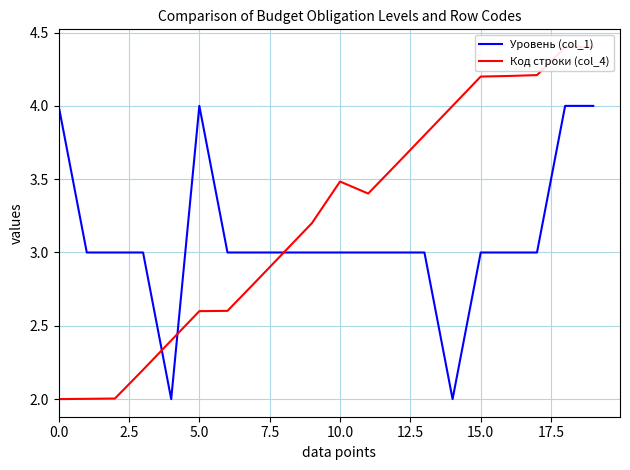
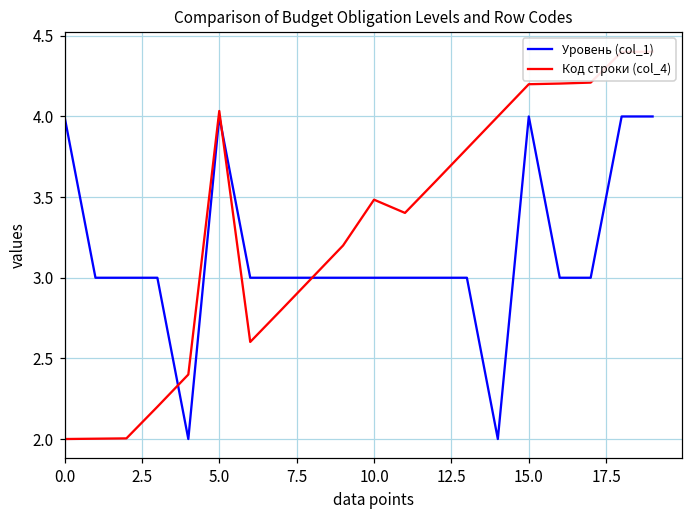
  {
    "Уровень (col_1)": {
      "0.0": 4,
      "5.0": 4,
      "10.0": 3,
-     "15.0": 3
+     "15.0": 4
    },
    "Код строки (col_4)": {
      "0.0": 2.00,
-     "5.0": 2.60,
+     "5.0": 4.03,
      "10.0": 3.48,
      "15.0": 4.20
    }
  }
